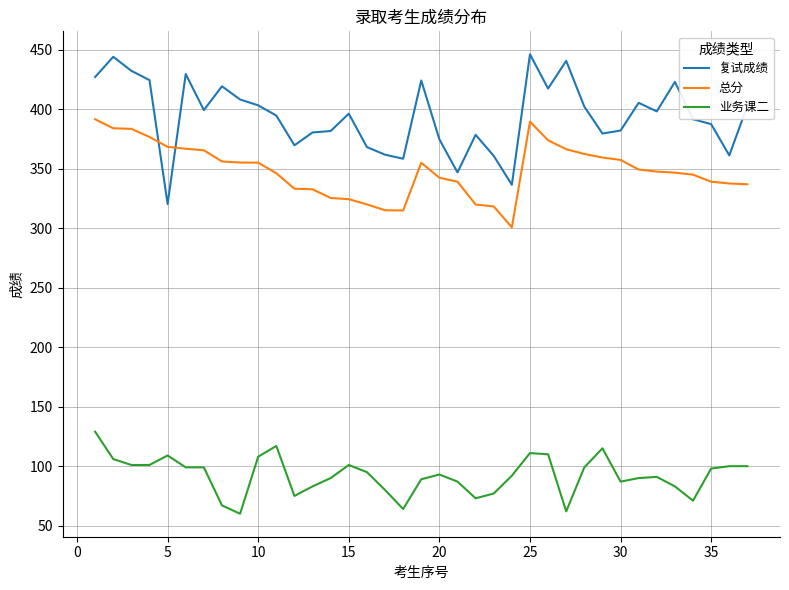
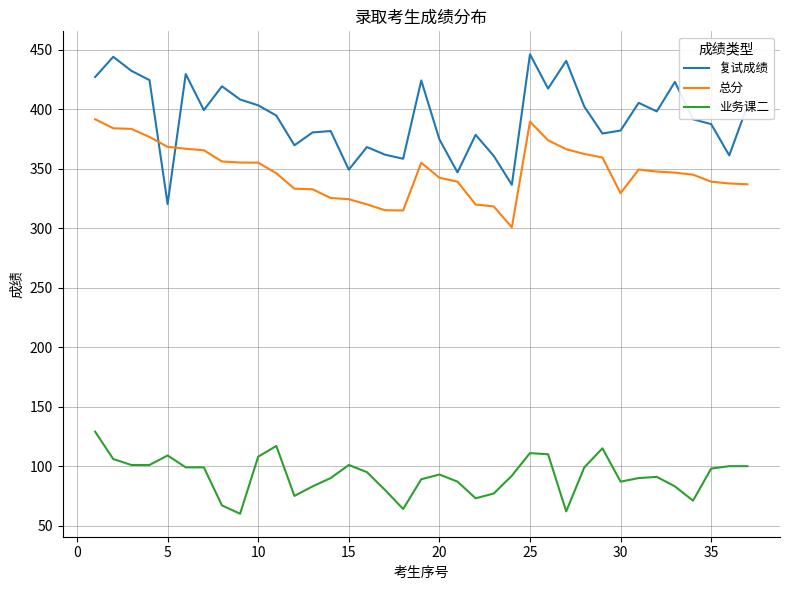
  {
    "复试成绩": {
      "5": 320,
      "10": 403,
-     "15": 396,
+     "15": 349,
      "20": 375,
      "25": 446,
      "30": 382,
      "35": 388
    },
    "总分": {
      "5": 369,
      "10": 355,
      "15": 325,
      "20": 343,
      "25": 390,
-     "30": 358,
+     "30": 330,
      "35": 339
    },
    "业务课二": {
      "5": 109,
      "10": 108,
      "15": 101,
      "20": 93,
      "25": 111,
      "30": 87,
      "35": 98
    }
  }
